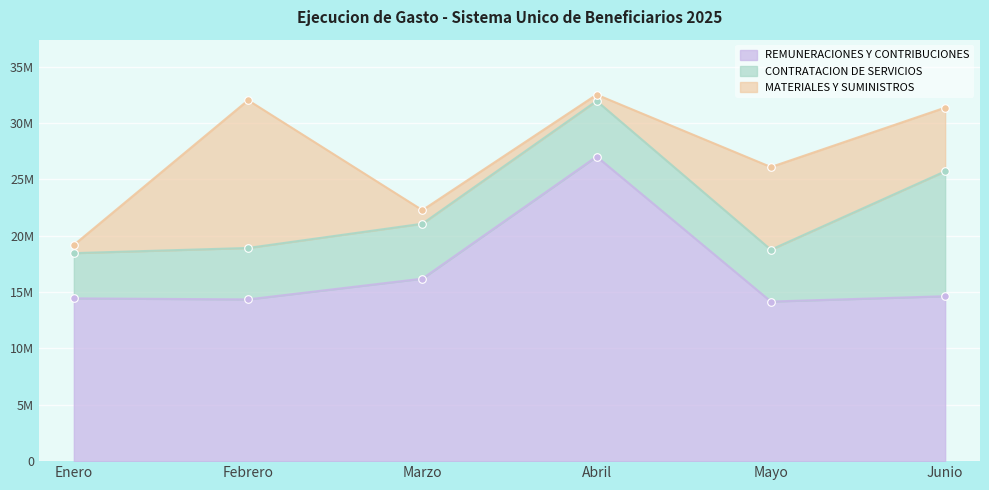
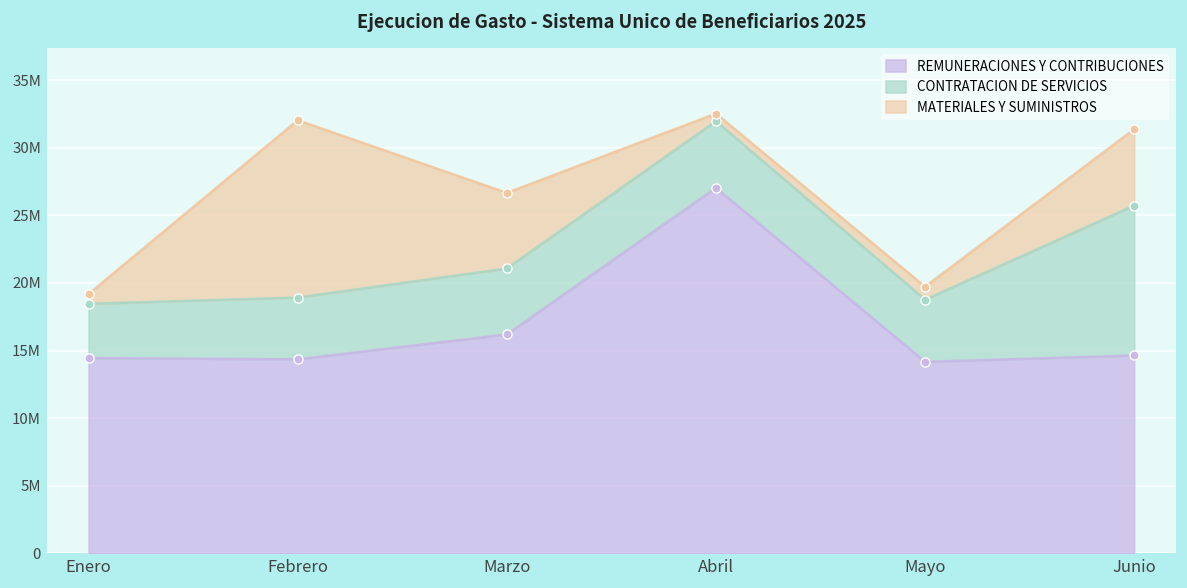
  {
    "MATERIALES Y SUMINISTROS": {
      "Enero": 700000,
      "Febrero": 13100000,
-     "Marzo": 1200000,
+     "Marzo": 5600000,
      "Abril": 600000,
-     "Mayo": 7300000,
+     "Mayo": 1000000,
      "Junio": 5700000
    }
  }
